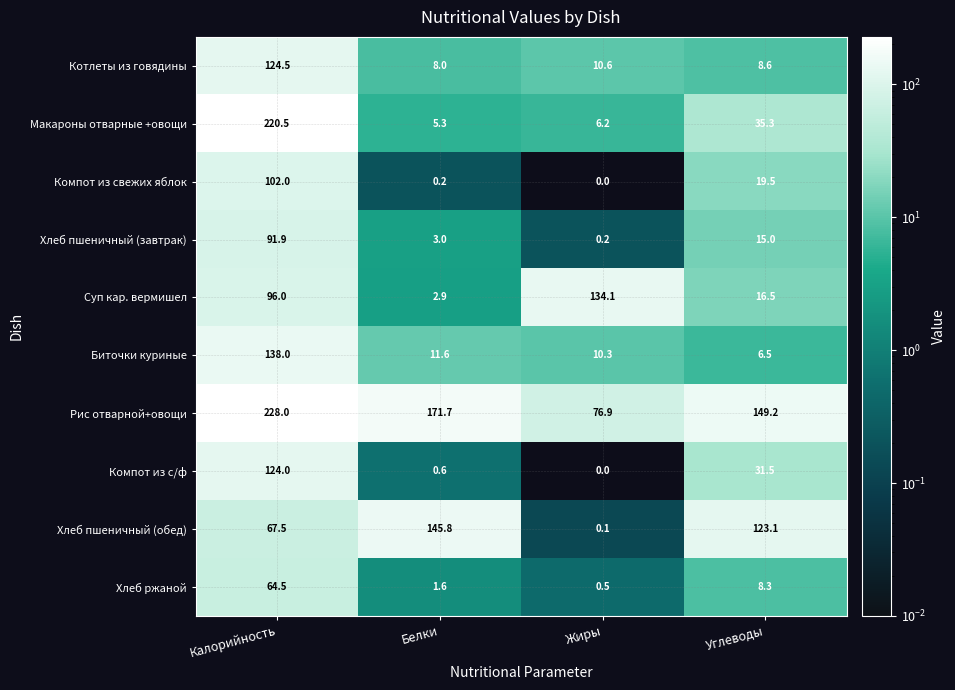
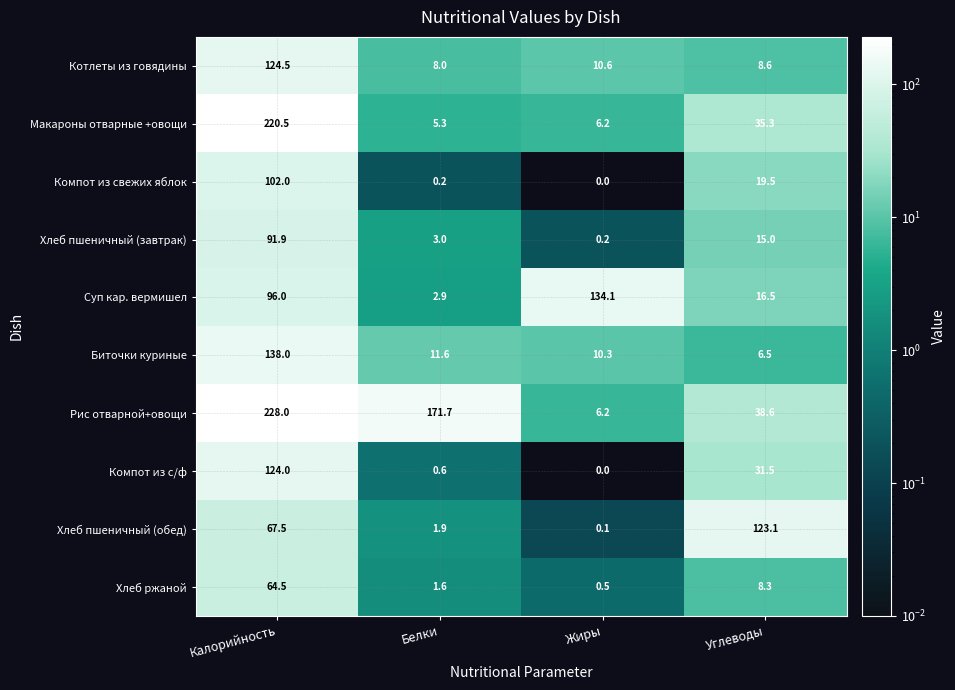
  {
    "Котлеты из говядины": {
      "Калорийность": 124.5,
      "Белки": 8.0,
      "Жиры": 10.6,
      "Углеводы": 8.6
    },
    "Макароны отварные +овощи": {
      "Калорийность": 220.5,
      "Белки": 5.3,
      "Жиры": 6.2,
      "Углеводы": 35.3
    },
    "Компот из свежих яблок": {
      "Калорийность": 102.0,
      "Белки": 0.2,
      "Жиры": 0.0,
      "Углеводы": 19.5
    },
    "Хлеб пшеничный (завтрак)": {
      "Калорийность": 91.9,
      "Белки": 3.0,
      "Жиры": 0.2,
      "Углеводы": 15.0
    },
    "Суп кар. вермишел": {
      "Калорийность": 96.0,
      "Белки": 2.9,
      "Жиры": 134.1,
      "Углеводы": 16.5
    },
    "Биточки куриные": {
      "Калорийность": 138.0,
      "Белки": 11.6,
      "Жиры": 10.3,
      "Углеводы": 6.5
    },
    "Рис отварной+овощи": {
      "Калорийность": 228.0,
      "Белки": 171.7,
-     "Жиры": 76.9,
-     "Углеводы": 149.2
+     "Жиры": 6.2,
+     "Углеводы": 38.6
    },
    "Компот из с/ф": {
      "Калорийность": 124.0,
      "Белки": 0.6,
      "Жиры": 0.0,
      "Углеводы": 31.5
    },
    "Хлеб пшеничный (обед)": {
      "Калорийность": 67.5,
-     "Белки": 145.8,
+     "Белки": 1.9,
      "Жиры": 0.1,
      "Углеводы": 123.1
    },
    "Хлеб ржаной": {
      "Калорийность": 64.5,
      "Белки": 1.6,
      "Жиры": 0.5,
      "Углеводы": 8.3
    }
  }
